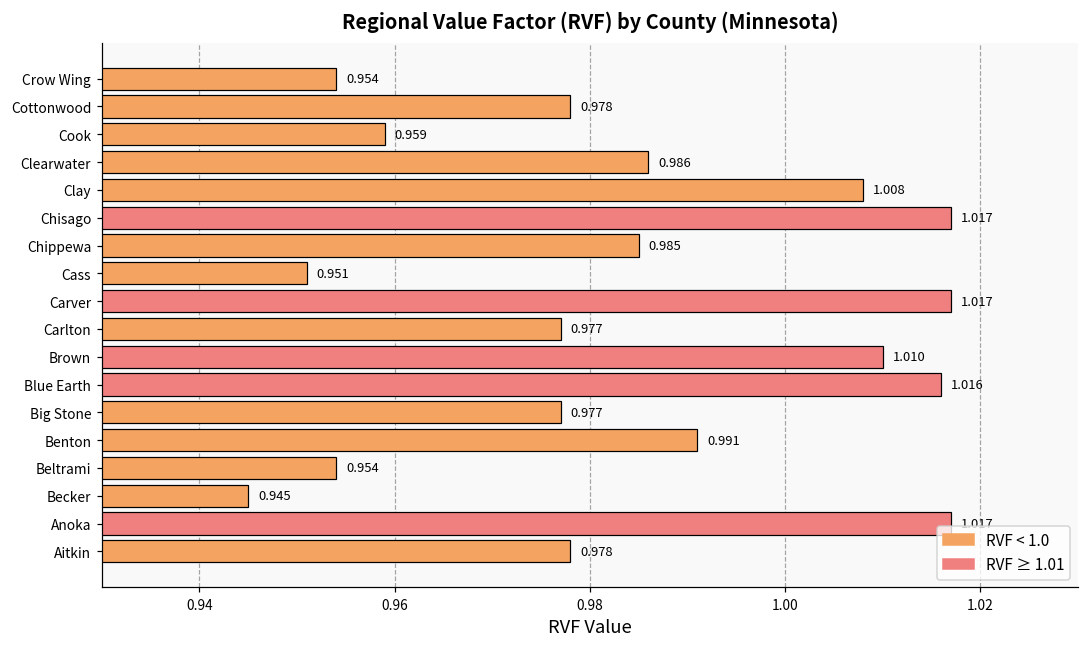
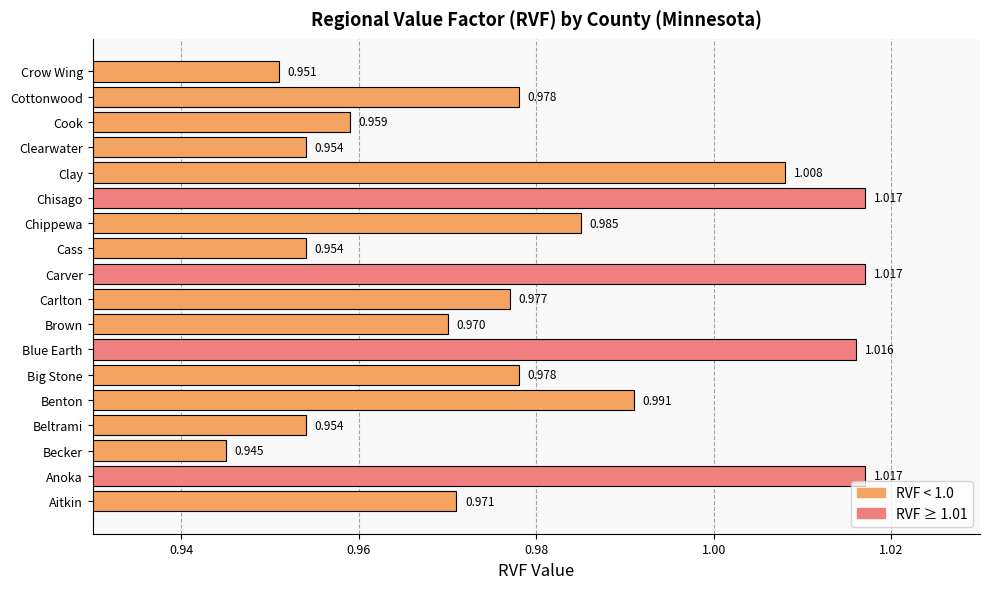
  {
-   "Crow Wing": 0.954,
+   "Crow Wing": 0.951,
    "Cottonwood": 0.978,
    "Cook": 0.959,
-   "Clearwater": 0.986,
+   "Clearwater": 0.954,
    "Clay": 1.008,
    "Chisago": 1.017,
    "Chippewa": 0.985,
-   "Cass": 0.951,
+   "Cass": 0.954,
    "Carver": 1.017,
    "Carlton": 0.977,
-   "Brown": 1.010,
+   "Brown": 0.970,
    "Blue Earth": 1.016,
-   "Big Stone": 0.977,
+   "Big Stone": 0.978,
    "Benton": 0.991,
    "Beltrami": 0.954,
    "Becker": 0.945,
-   "Aitkin": 0.978
+   "Aitkin": 0.971
  }
